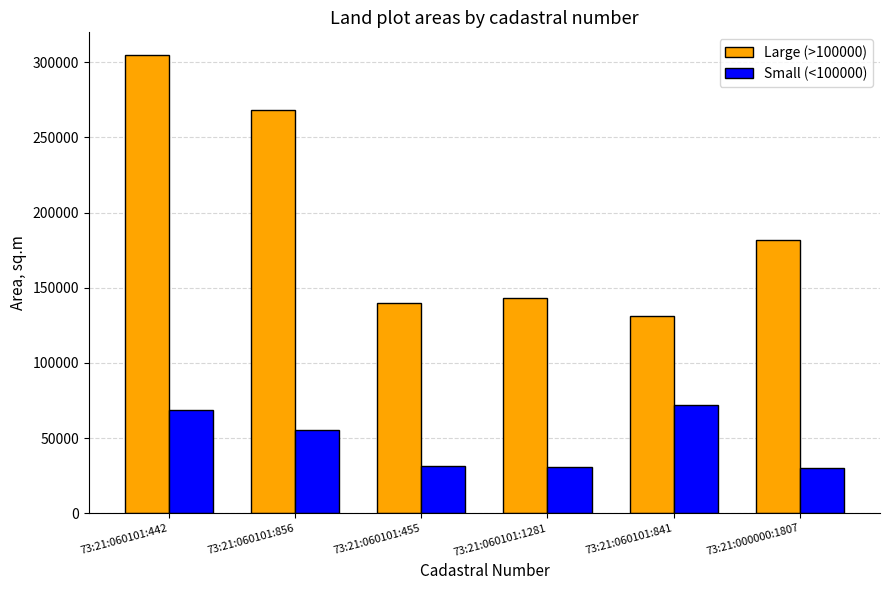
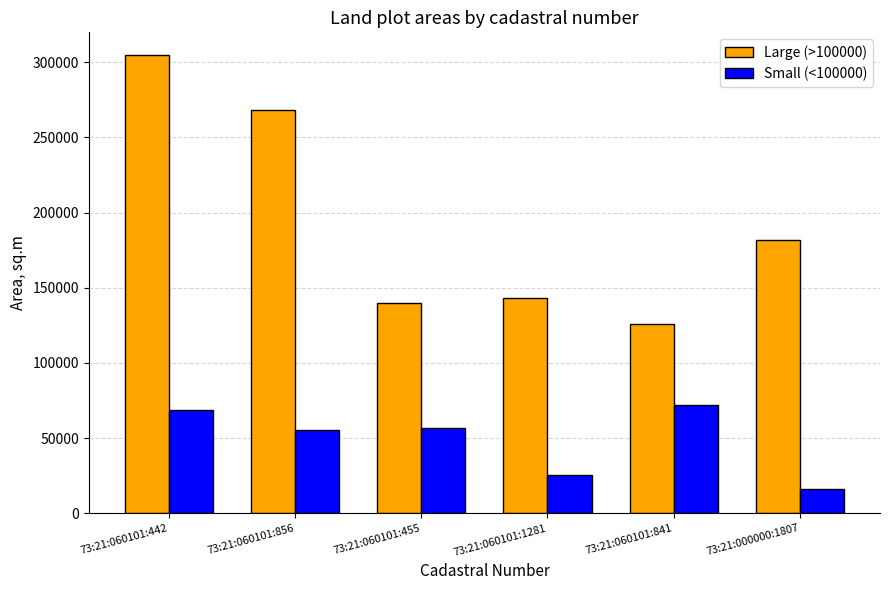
  {
    "Large (>100000)": {
      "73:21:060101:442": 305000,
      "73:21:060101:856": 268000,
      "73:21:060101:455": 140000,
      "73:21:060101:1281": 143000,
-     "73:21:060101:841": 132000,
+     "73:21:060101:841": 126000,
      "73:21:000000:1807": 182000
    },
    "Small (<100000)": {
      "73:21:060101:442": 69000,
      "73:21:060101:856": 55000,
-     "73:21:060101:455": 31000,
-     "73:21:060101:1281": 31000,
+     "73:21:060101:455": 56000,
+     "73:21:060101:1281": 25000,
      "73:21:060101:841": 72000,
-     "73:21:000000:1807": 30000
+     "73:21:000000:1807": 16000
    }
  }
